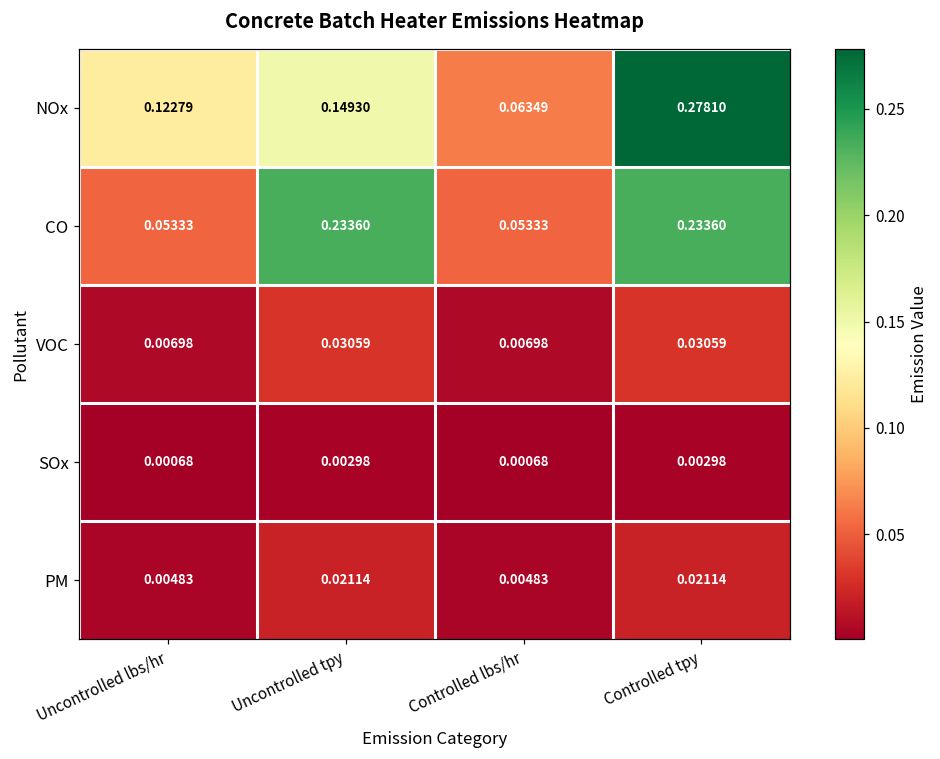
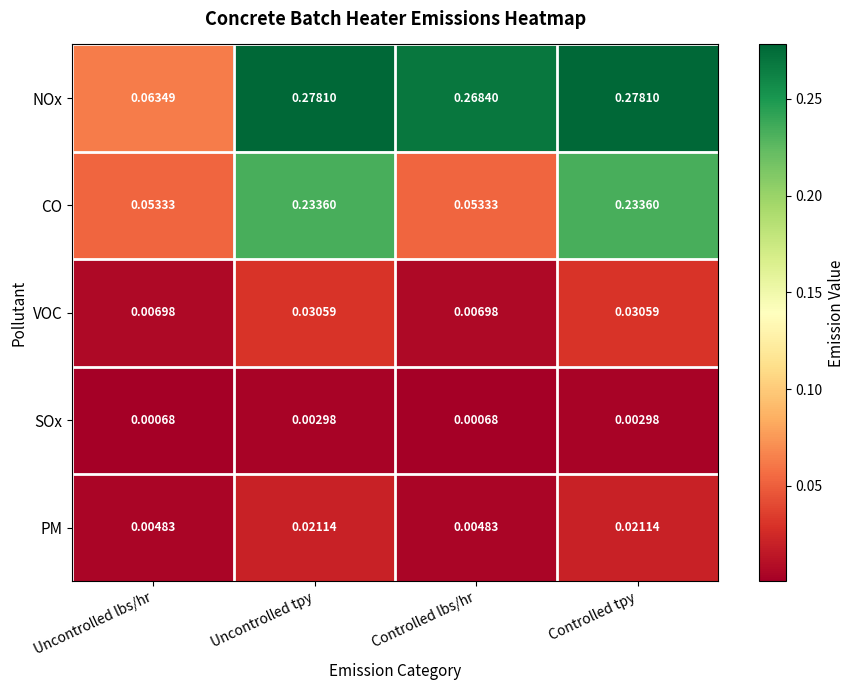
  {
    "NOx": {
-     "Uncontrolled lbs/hr": 0.12279,
-     "Uncontrolled tpy": 0.14930,
-     "Controlled lbs/hr": 0.06349,
+     "Uncontrolled lbs/hr": 0.06349,
+     "Uncontrolled tpy": 0.27810,
+     "Controlled lbs/hr": 0.26840,
      "Controlled tpy": 0.27810
    },
    "CO": {
      "Uncontrolled lbs/hr": 0.05333,
      "Uncontrolled tpy": 0.23360,
      "Controlled lbs/hr": 0.05333,
      "Controlled tpy": 0.23360
    },
    "VOC": {
      "Uncontrolled lbs/hr": 0.00698,
      "Uncontrolled tpy": 0.03059,
      "Controlled lbs/hr": 0.00698,
      "Controlled tpy": 0.03059
    },
    "SOx": {
      "Uncontrolled lbs/hr": 0.00068,
      "Uncontrolled tpy": 0.00298,
      "Controlled lbs/hr": 0.00068,
      "Controlled tpy": 0.00298
    },
    "PM": {
      "Uncontrolled lbs/hr": 0.00483,
      "Uncontrolled tpy": 0.02114,
      "Controlled lbs/hr": 0.00483,
      "Controlled tpy": 0.02114
    }
  }
